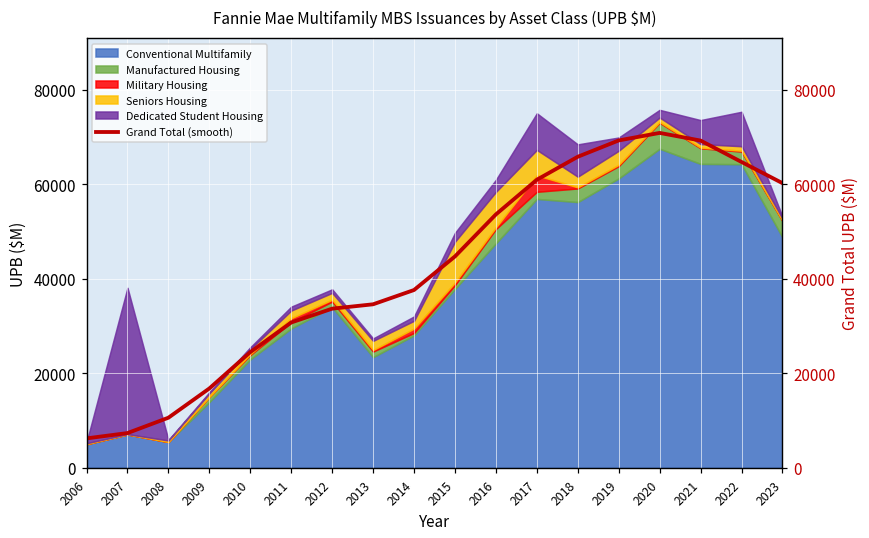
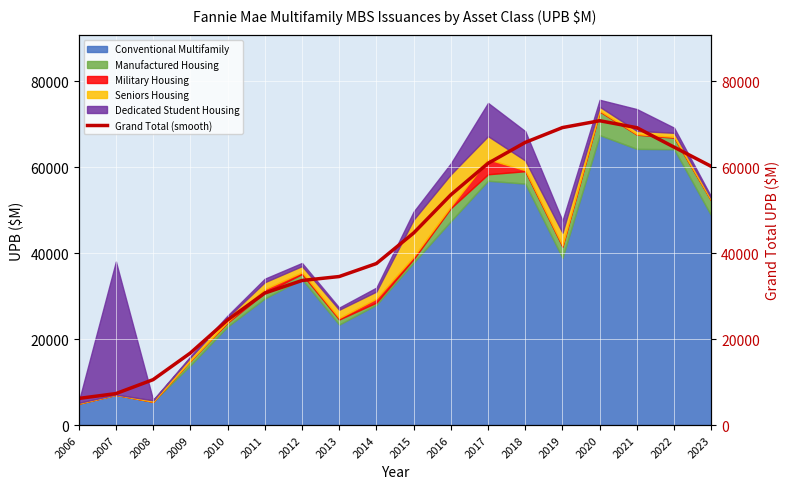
  {
    "Conventional Multifamily": {
      "2009": 14000,
      "2010": 23000,
      "2011": 29000,
      "2012": 34000,
      "2013": 23000,
      "2015": 38000,
      "2016": 47000,
      "2017": 57000,
      "2018": 56000,
-     "2019": 61000,
+     "2019": 39000,
      "2020": 67000,
      "2021": 64000,
      "2022": 64000,
      "2023": 49000
    },
    "Manufactured Housing": {
      "2011": 1000,
      "2017": 2000
    },
    "Military Housing": {
      "2011": 1000,
      "2014": 1000,
      "2017": 3000
    },
    "Seniors Housing": {
      "2011": 2000,
      "2012": 1000,
      "2014": 2000,
      "2015": 9000,
      "2016": 8000,
      "2017": 5000,
      "2018": 2000,
      "2019": 3000,
      "2020": 1000,
      "2021": 1000,
      "2022": 1000
    },
    "Dedicated Student Housing": {
      "2007": 31000,
      "2011": 1000,
      "2012": 1000,
      "2014": 1000,
      "2015": 2000,
      "2016": 3000,
      "2017": 8000,
      "2018": 7000,
      "2019": 3000,
      "2020": 2000,
      "2021": 5000,
-     "2022": 7000
+     "2022": 1000
    },
    "Grand Total (smooth)": {
      "2006": 6000,
      "2007": 7000,
      "2008": 11000,
      "2009": 17000,
      "2010": 24000,
      "2011": 31000,
      "2012": 34000,
      "2013": 35000,
      "2014": 38000,
      "2015": 45000,
      "2016": 54000,
      "2017": 61000,
      "2018": 66000,
      "2019": 69000,
      "2020": 71000,
      "2021": 69000,
      "2022": 65000,
      "2023": 60000
    }
  }
